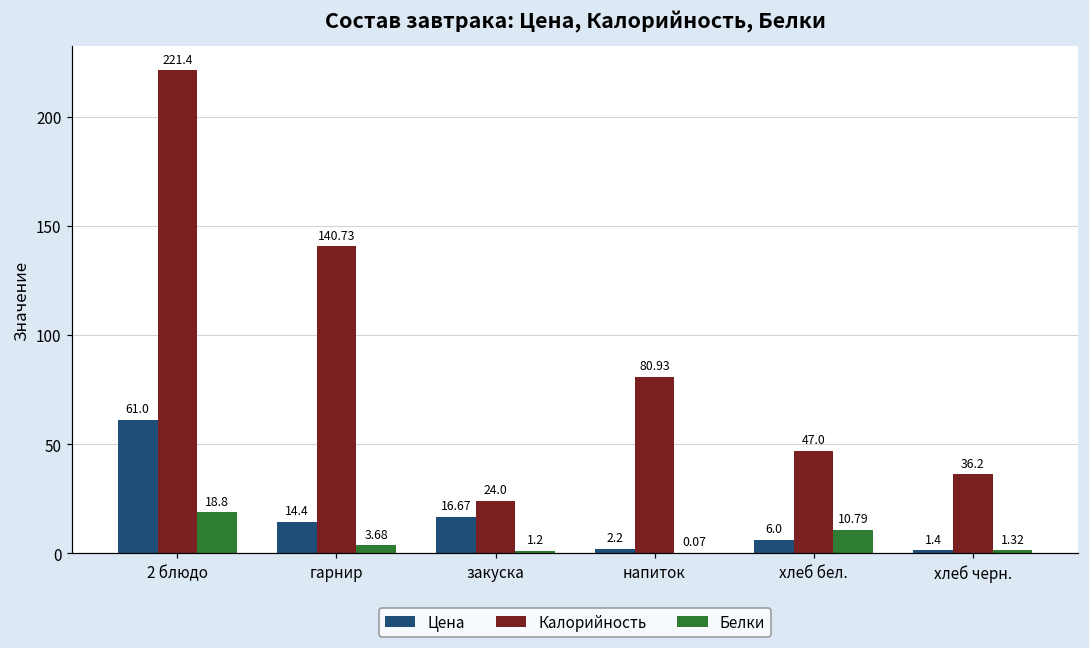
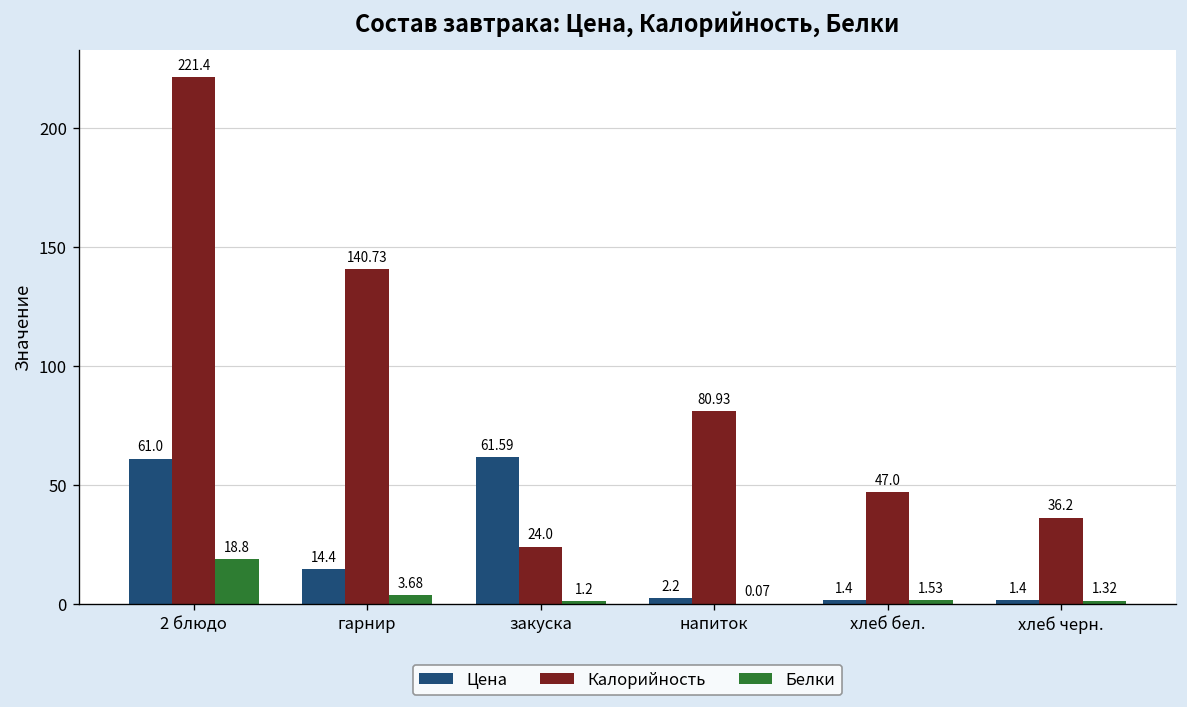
  {
    "Цена": {
      "2 блюдо": 61.0,
      "гарнир": 14.4,
-     "закуска": 16.67,
+     "закуска": 61.59,
      "напиток": 2.2,
-     "хлеб бел.": 6.0,
+     "хлеб бел.": 1.4,
      "хлеб черн.": 1.4
    },
    "Калорийность": {
      "2 блюдо": 221.4,
      "гарнир": 140.73,
      "закуска": 24.0,
      "напиток": 80.93,
      "хлеб бел.": 47.0,
      "хлеб черн.": 36.2
    },
    "Белки": {
      "2 блюдо": 18.8,
      "гарнир": 3.68,
      "закуска": 1.2,
      "напиток": 0.07,
-     "хлеб бел.": 10.79,
+     "хлеб бел.": 1.53,
      "хлеб черн.": 1.32
    }
  }
